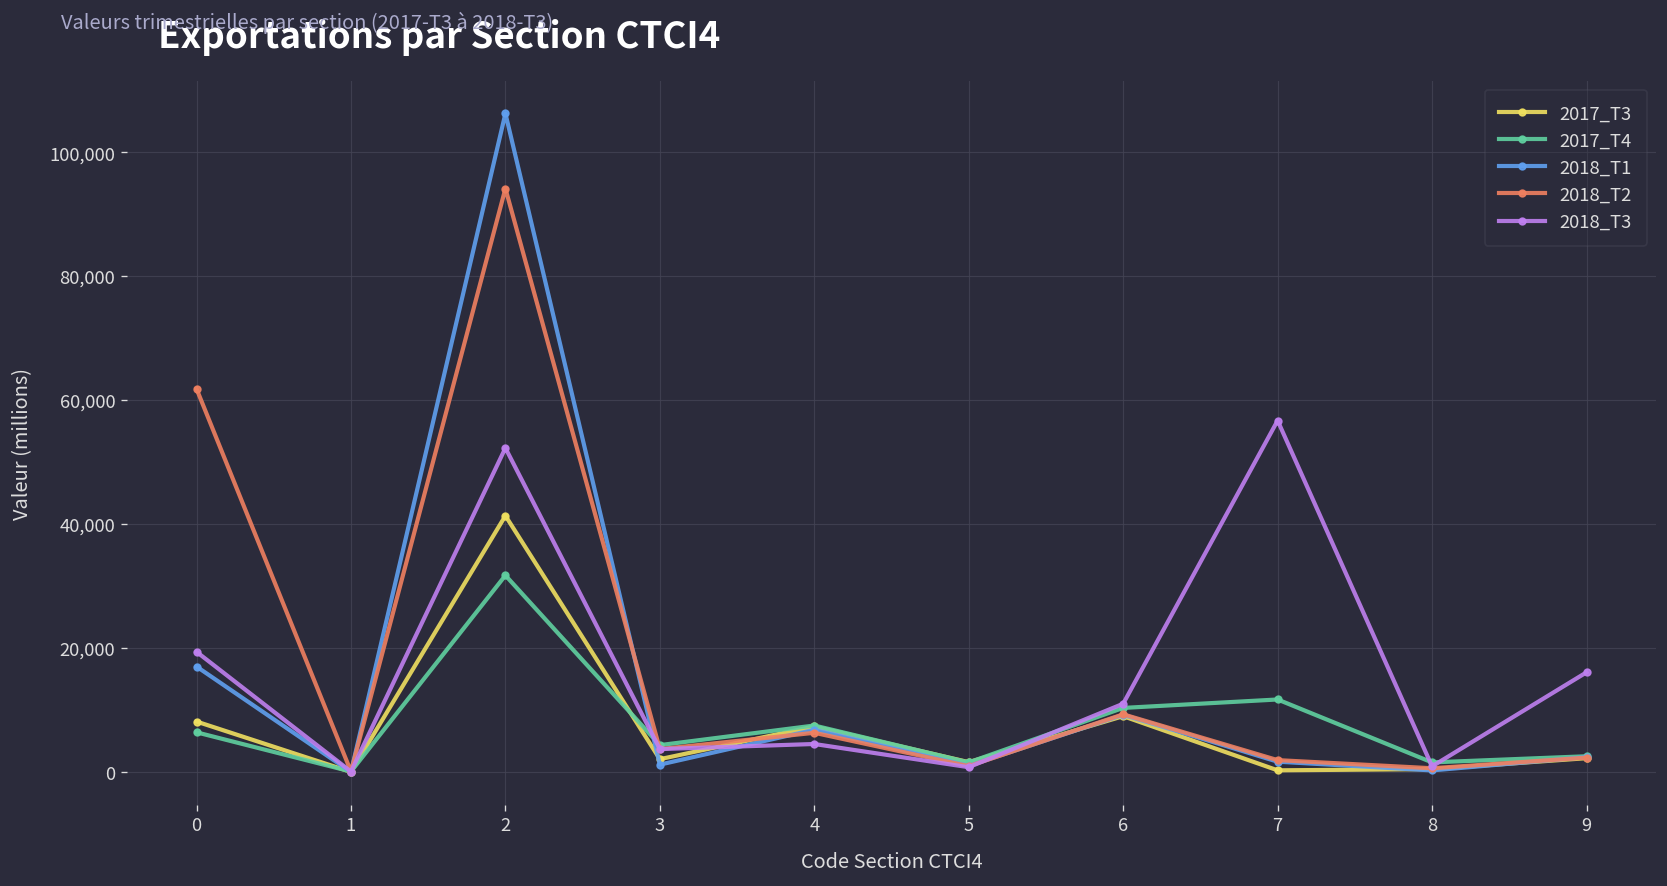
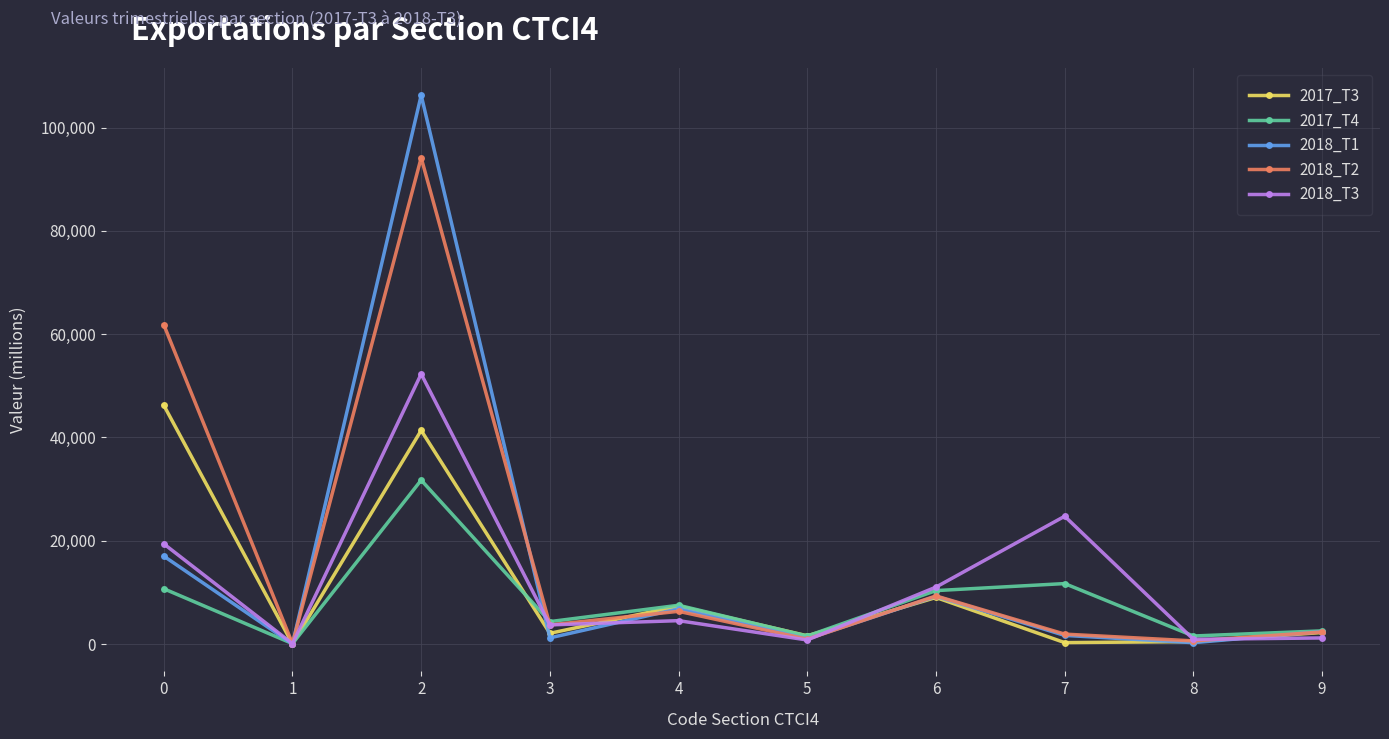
  {
    "2017_T3": {
-     "0": "8,000",
+     "0": "46,000",
      "2": "41,000",
      "3": "2,000",
      "7": "0"
    },
    "2017_T4": {
-     "0": "6,000",
+     "0": "11,000",
      "2": "32,000",
      "3": "4,000",
      "6": "10,000",
      "7": "12,000",
      "8": "2,000"
    },
    "2018_T1": {
      "0": "17,000",
      "2": "106,000",
      "3": "1,000"
    },
    "2018_T2": {
      "0": "62,000",
      "2": "94,000"
    },
    "2018_T3": {
      "0": "19,000",
      "2": "52,000",
      "4": "5,000",
      "6": "11,000",
-     "7": "57,000",
-     "9": "16,000"
+     "7": "25,000",
+     "9": "1,000"
    }
  }
